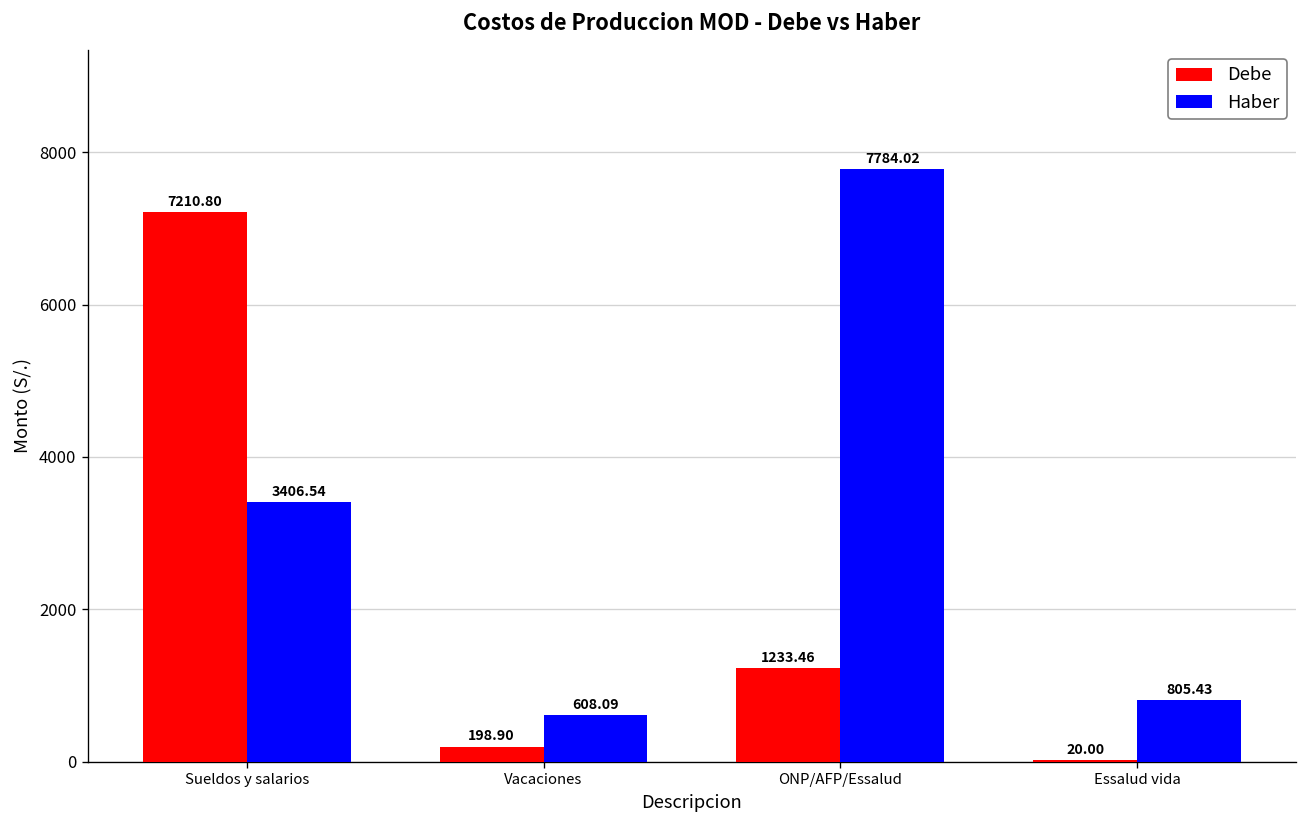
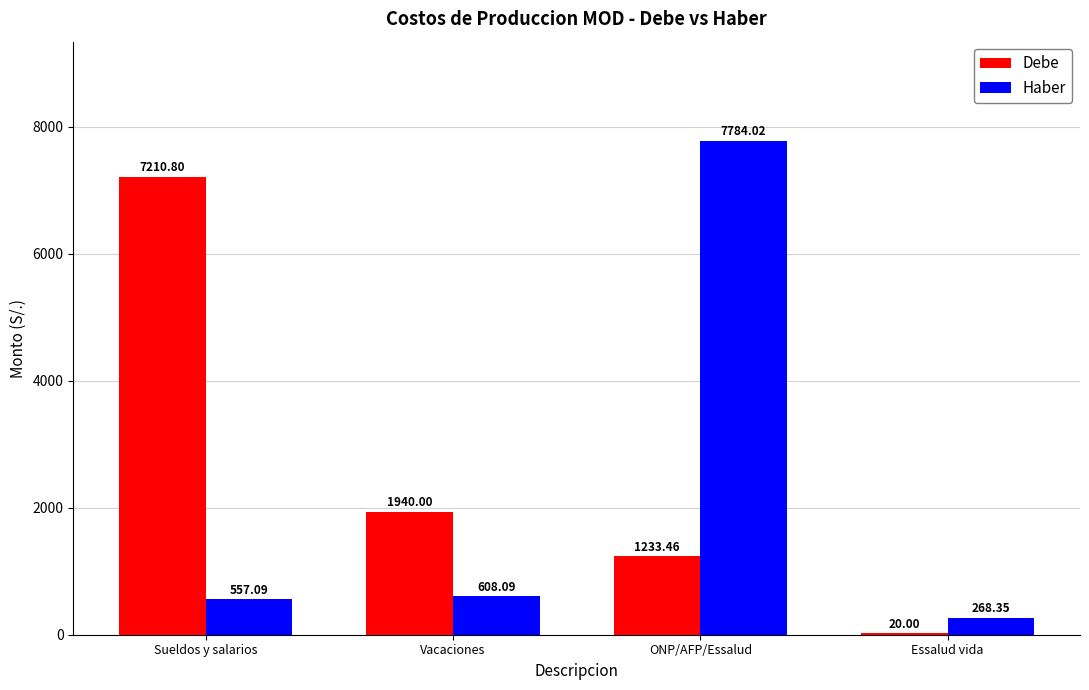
  {
    "Debe": {
      "Sueldos y salarios": 7210.80,
-     "Vacaciones": 198.90,
+     "Vacaciones": 1940.00,
      "ONP/AFP/Essalud": 1233.46,
      "Essalud vida": 20.00
    },
    "Haber": {
-     "Sueldos y salarios": 3406.54,
+     "Sueldos y salarios": 557.09,
      "Vacaciones": 608.09,
      "ONP/AFP/Essalud": 7784.02,
-     "Essalud vida": 805.43
+     "Essalud vida": 268.35
    }
  }
